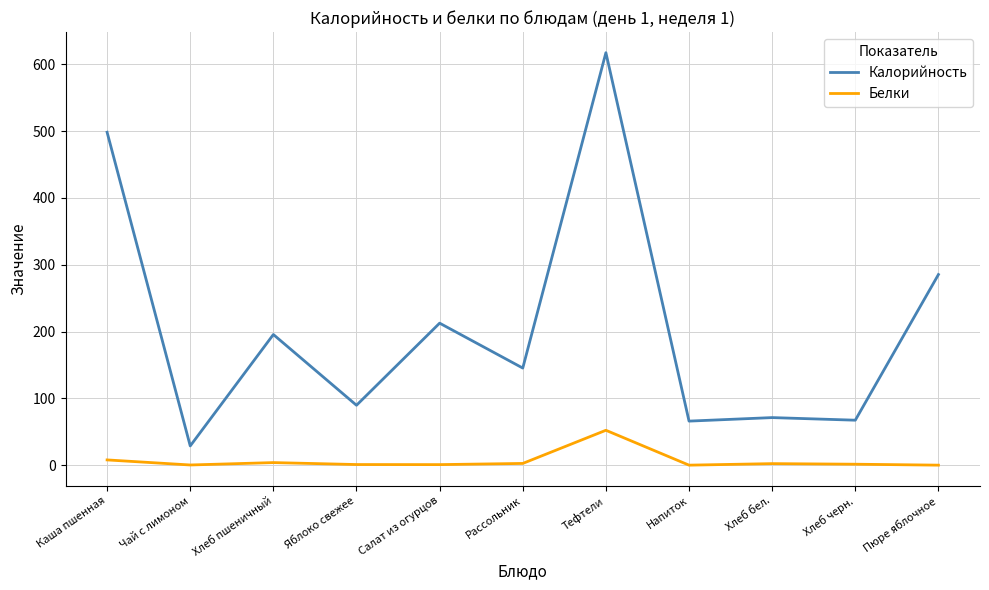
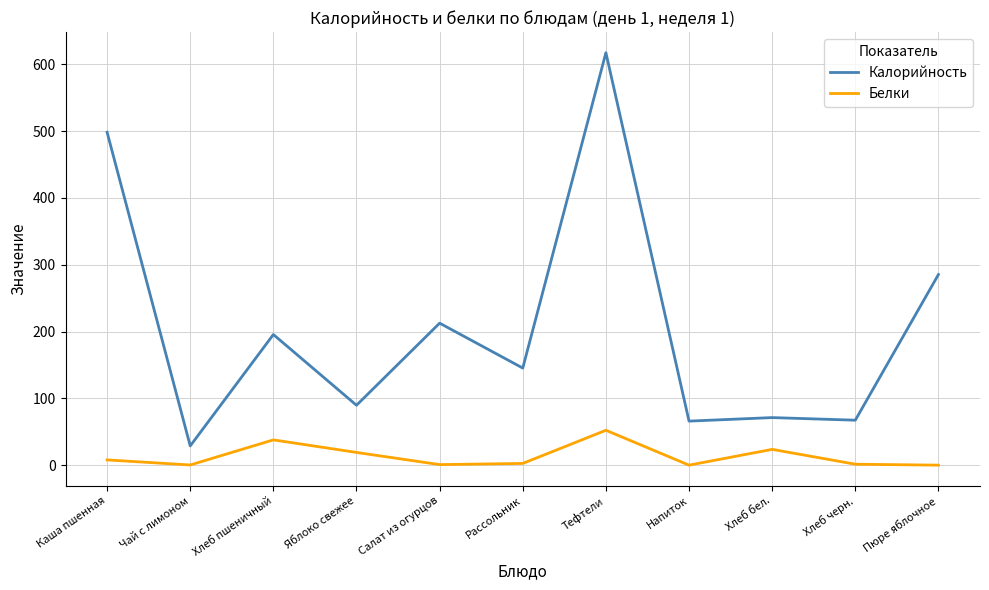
  {
    "Калорийность": {
      "Каша пшенная": 500,
      "Чай с лимоном": 30,
      "Хлеб пшеничный": 200,
      "Яблоко свежее": 90,
      "Салат из огурцов": 210,
      "Рассольник": 150,
      "Тефтели": 620,
      "Напиток": 70,
      "Хлеб бел.": 70,
      "Хлеб черн.": 70,
      "Пюре яблочное": 290
    },
    "Белки": {
      "Каша пшенная": 10,
      "Чай с лимоном": 0,
-     "Хлеб пшеничный": 0,
-     "Яблоко свежее": 0,
+     "Хлеб пшеничный": 40,
+     "Яблоко свежее": 20,
      "Салат из огурцов": 0,
      "Рассольник": 0,
      "Тефтели": 50,
      "Напиток": 0,
-     "Хлеб бел.": 0,
+     "Хлеб бел.": 20,
      "Хлеб черн.": 0,
      "Пюре яблочное": 0
    }
  }
